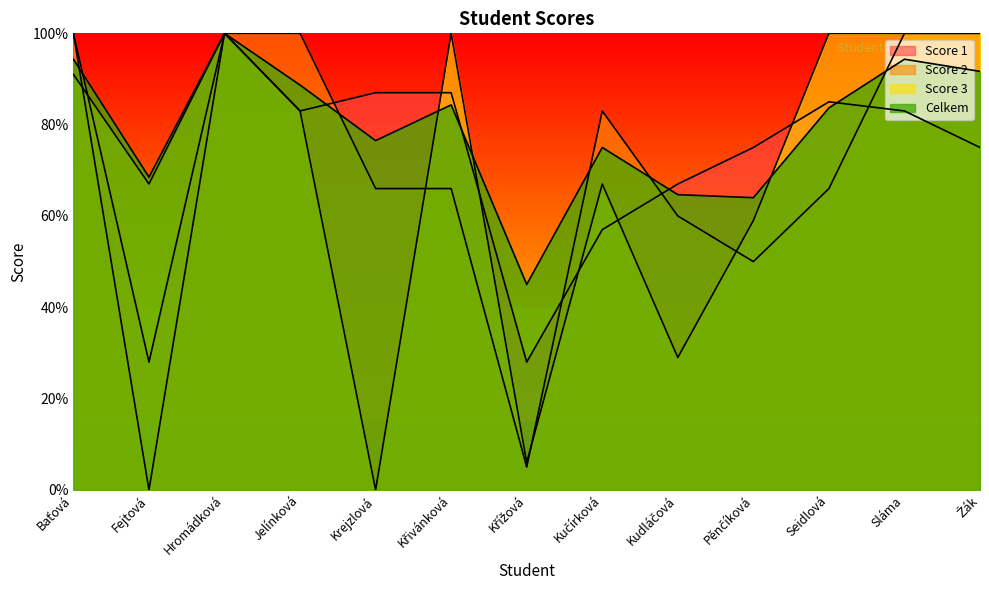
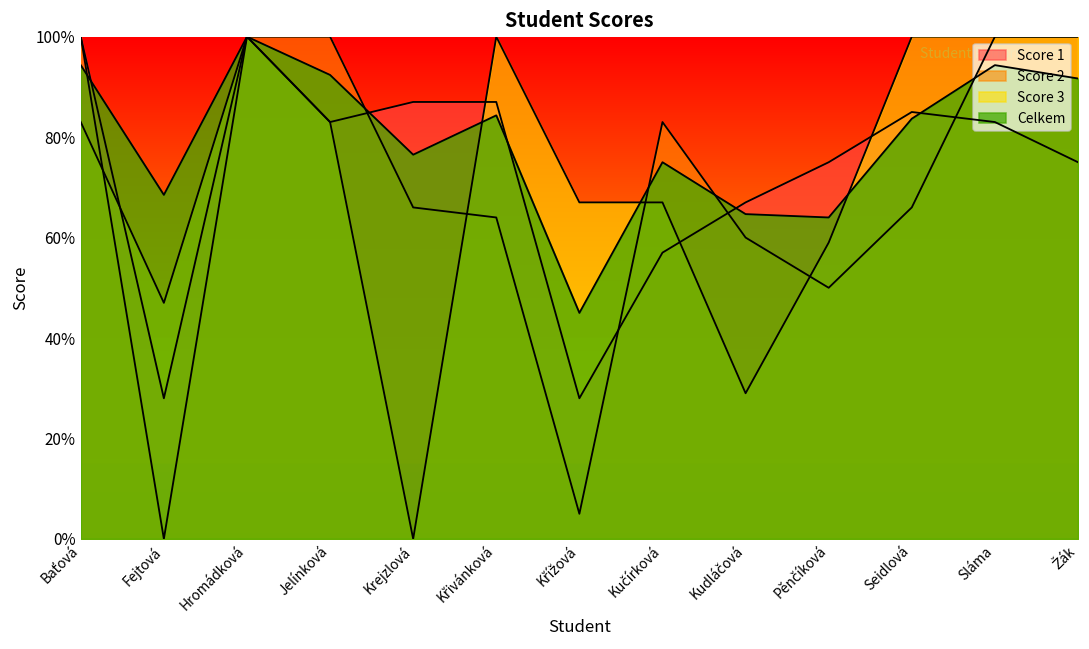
  {
    "Score 1": {
      "Fejtová": "28%",
      "Krejzlová": "87%",
      "Křivánková": "87%",
      "Křížová": "28%",
      "Kučírková": "57%",
      "Kudláčová": "67%",
      "Pěnčíková": "75%",
      "Seidlová": "85%",
      "Žák": "75%"
    },
    "Score 2": {
      "Fejtová": "0%",
      "Jelínková": "100%",
      "Krejzlová": "66%",
-     "Křivánková": "66%",
+     "Křivánková": "64%",
      "Křížová": "5%",
      "Kučírková": "83%",
      "Kudláčová": "60%",
      "Pěnčíková": "50%",
      "Seidlová": "66%"
    },
    "Score 3": {
-     "Baťová": "91%",
-     "Fejtová": "67%",
+     "Baťová": "83%",
+     "Fejtová": "47%",
      "Krejzlová": "0%",
      "Křivánková": "100%",
-     "Křížová": "6%",
+     "Křížová": "67%",
      "Kučírková": "67%",
      "Kudláčová": "29%",
      "Pěnčíková": "59%",
      "Seidlová": "100%"
    },
    "Celkem": {
      "Baťová": "94%",
      "Fejtová": "69%",
-     "Jelínková": "89%",
+     "Jelínková": "92%",
      "Krejzlová": "77%",
      "Křivánková": "84%",
      "Křížová": "45%",
      "Kučírková": "75%",
      "Kudláčová": "65%",
      "Pěnčíková": "64%",
      "Seidlová": "84%",
      "Žák": "92%"
    }
  }
